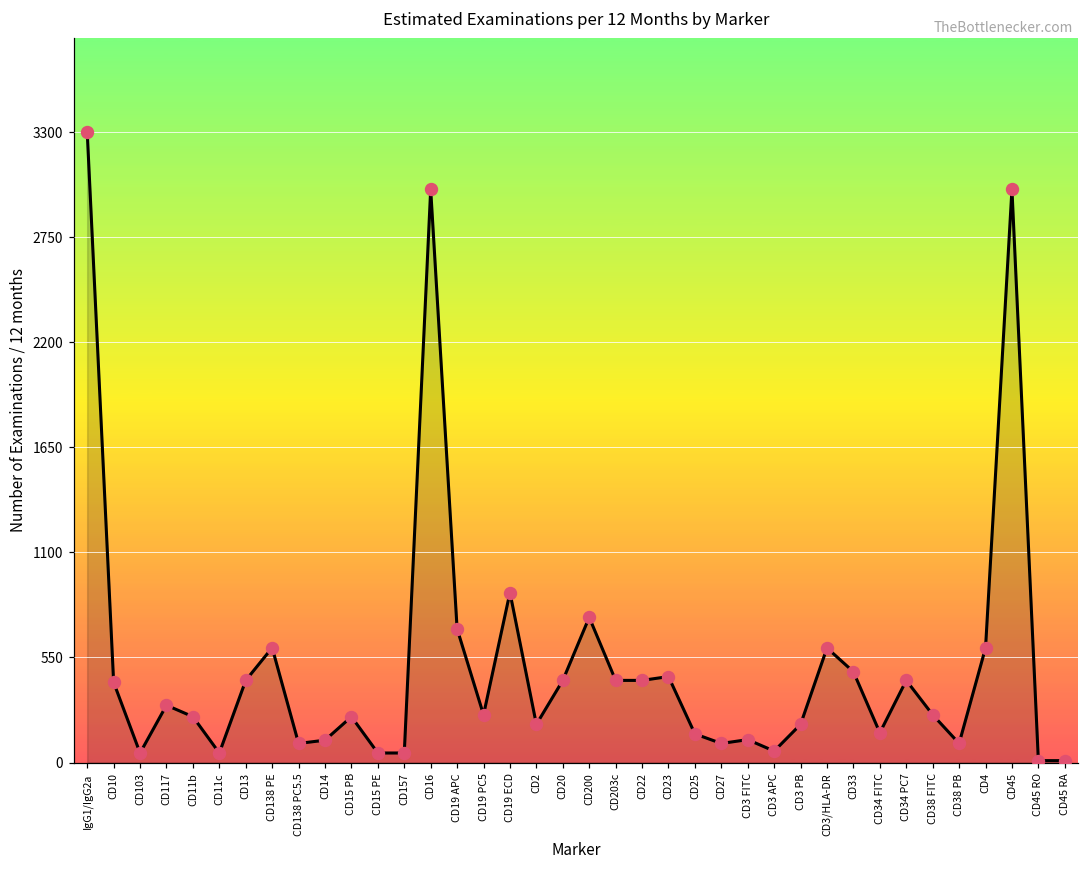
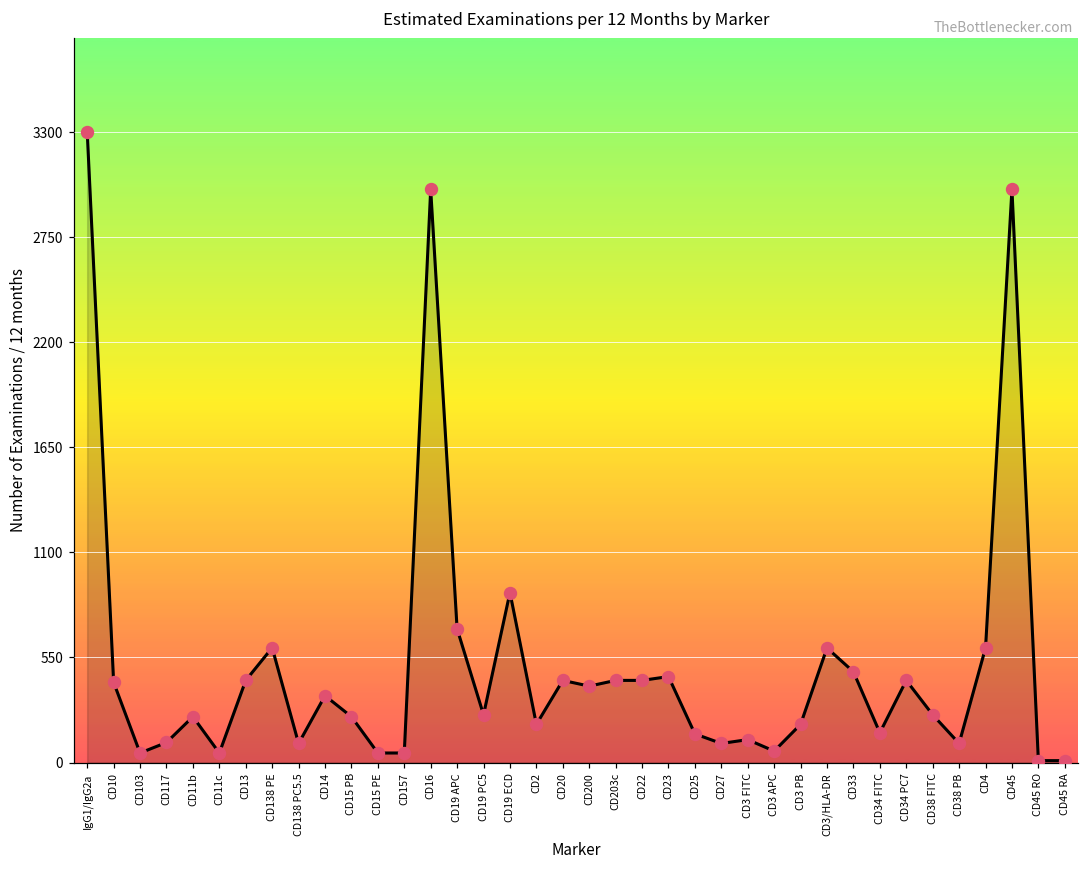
  {
    "IgG1/IgG2a": 3300,
    "CD10": 420,
    "CD103": 50,
-   "CD117": 300,
+   "CD117": 110,
    "CD11b": 240,
    "CD11c": 50,
    "CD13": 430,
    "CD138 PE": 600,
    "CD138 PC5.5": 100,
-   "CD14": 120,
+   "CD14": 350,
    "CD15 PB": 240,
    "CD15 PE": 50,
    "CD157": 50,
    "CD16": 3000,
    "CD19 APC": 700,
    "CD19 PC5": 250,
    "CD19 ECD": 890,
    "CD2": 200,
    "CD20": 430,
-   "CD200": 760,
+   "CD200": 400,
    "CD203c": 430,
    "CD22": 430,
    "CD23": 450,
    "CD25": 150,
    "CD27": 100,
    "CD3 FITC": 120,
    "CD3 APC": 60,
    "CD3 PB": 200,
    "CD3/HLA-DR": 600,
    "CD33": 480,
    "CD34 FITC": 160,
    "CD34 PC7": 430,
    "CD38 FITC": 250,
    "CD38 PB": 100,
    "CD4": 600,
    "CD45": 3000,
    "CD45 RO": 10,
    "CD45 RA": 10
  }
